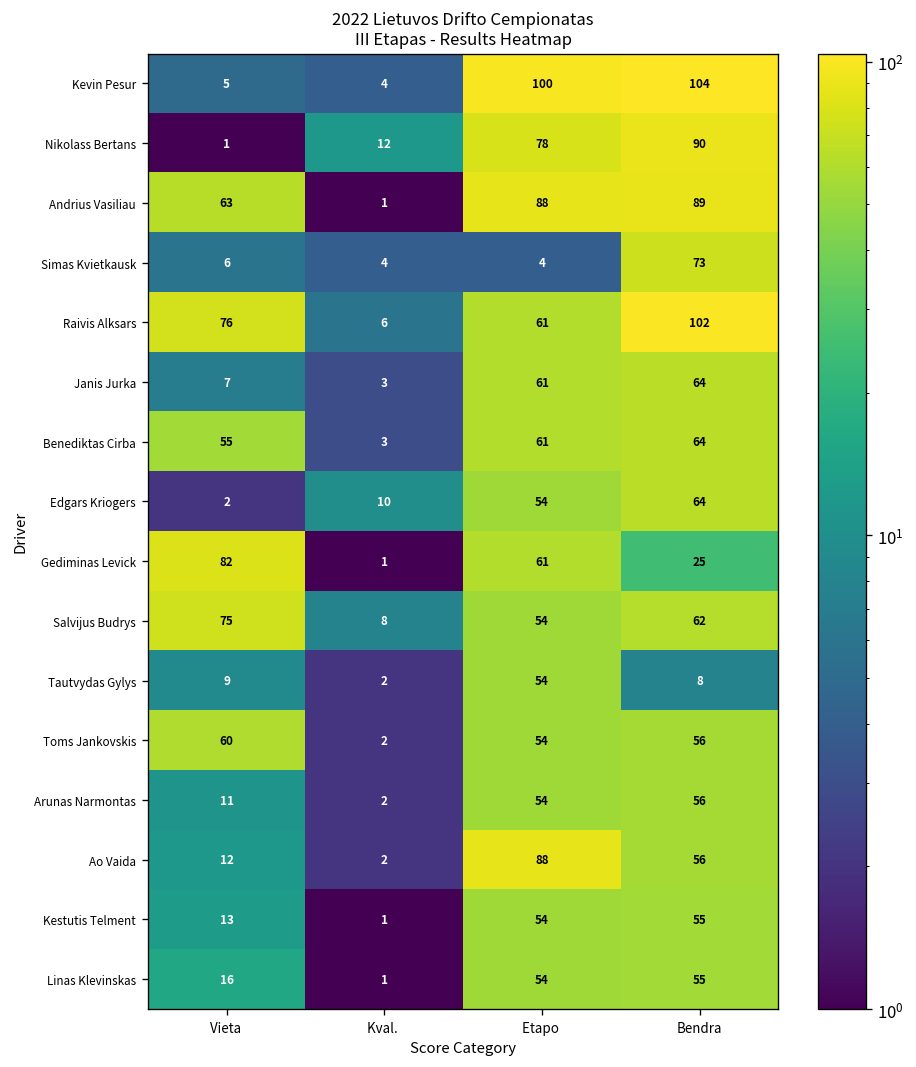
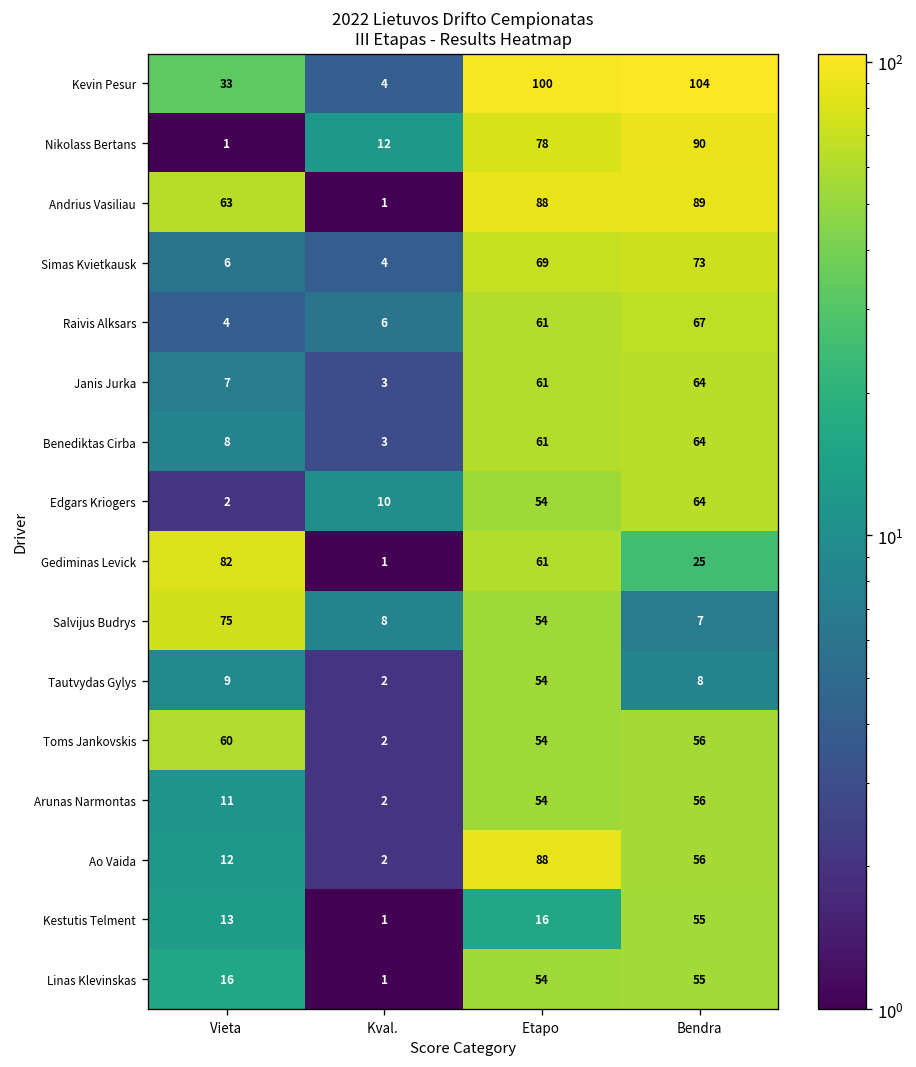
  {
    "Kevin Pesur": {
-     "Vieta": 5,
+     "Vieta": 33,
      "Kval.": 4,
      "Etapo": 100,
      "Bendra": 104
    },
    "Nikolass Bertans": {
      "Vieta": 1,
      "Kval.": 12,
      "Etapo": 78,
      "Bendra": 90
    },
    "Andrius Vasiliau": {
      "Vieta": 63,
      "Kval.": 1,
      "Etapo": 88,
      "Bendra": 89
    },
    "Simas Kvietkausk": {
      "Vieta": 6,
      "Kval.": 4,
-     "Etapo": 4,
+     "Etapo": 69,
      "Bendra": 73
    },
    "Raivis Alksars": {
-     "Vieta": 76,
+     "Vieta": 4,
      "Kval.": 6,
      "Etapo": 61,
-     "Bendra": 102
+     "Bendra": 67
    },
    "Janis Jurka": {
      "Vieta": 7,
      "Kval.": 3,
      "Etapo": 61,
      "Bendra": 64
    },
    "Benediktas Cirba": {
-     "Vieta": 55,
+     "Vieta": 8,
      "Kval.": 3,
      "Etapo": 61,
      "Bendra": 64
    },
    "Edgars Kriogers": {
      "Vieta": 2,
      "Kval.": 10,
      "Etapo": 54,
      "Bendra": 64
    },
    "Gediminas Levick": {
      "Vieta": 82,
      "Kval.": 1,
      "Etapo": 61,
      "Bendra": 25
    },
    "Salvijus Budrys": {
      "Vieta": 75,
      "Kval.": 8,
      "Etapo": 54,
-     "Bendra": 62
+     "Bendra": 7
    },
    "Tautvydas Gylys": {
      "Vieta": 9,
      "Kval.": 2,
      "Etapo": 54,
      "Bendra": 8
    },
    "Toms Jankovskis": {
      "Vieta": 60,
      "Kval.": 2,
      "Etapo": 54,
      "Bendra": 56
    },
    "Arunas Narmontas": {
      "Vieta": 11,
      "Kval.": 2,
      "Etapo": 54,
      "Bendra": 56
    },
    "Ao Vaida": {
      "Vieta": 12,
      "Kval.": 2,
      "Etapo": 88,
      "Bendra": 56
    },
    "Kestutis Telment": {
      "Vieta": 13,
      "Kval.": 1,
-     "Etapo": 54,
+     "Etapo": 16,
      "Bendra": 55
    },
    "Linas Klevinskas": {
      "Vieta": 16,
      "Kval.": 1,
      "Etapo": 54,
      "Bendra": 55
    }
  }
